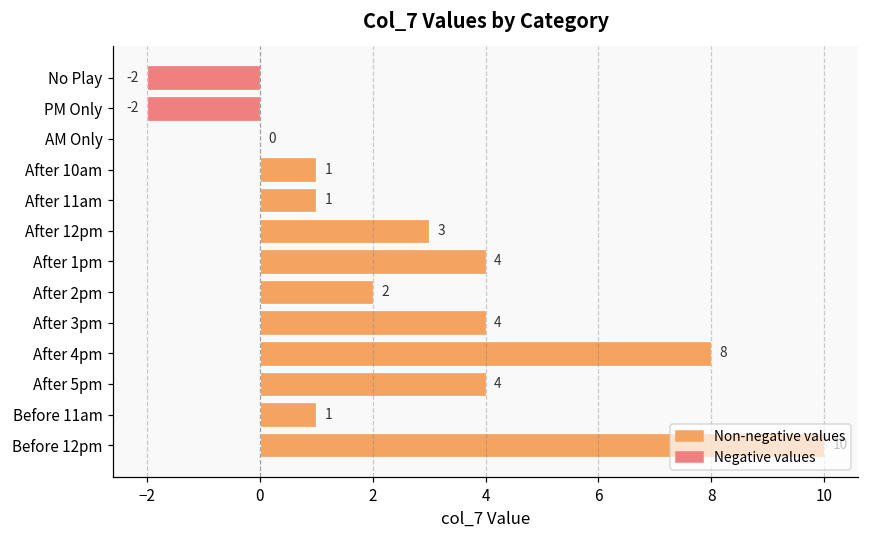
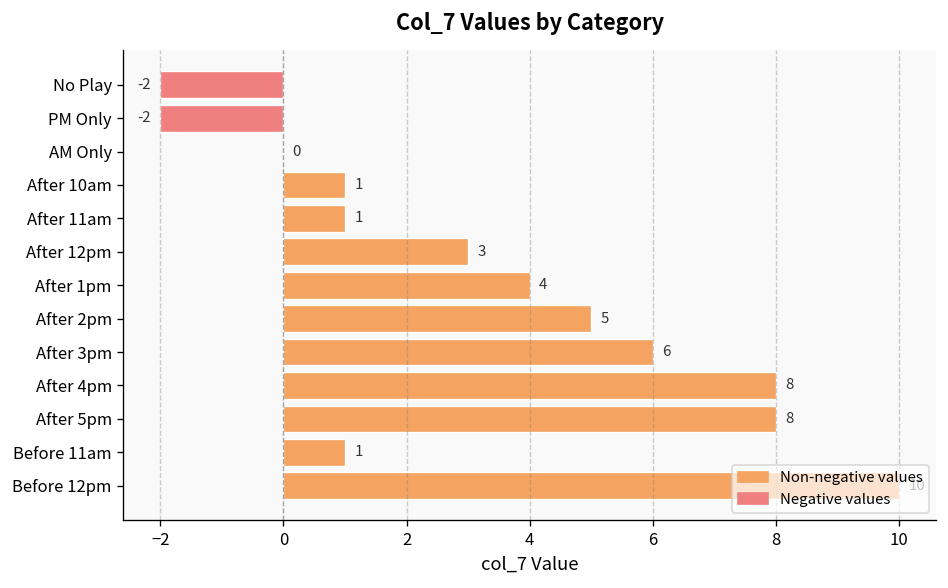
  {
    "No Play": -2,
    "PM Only": -2,
    "AM Only": 0,
    "After 10am": 1,
    "After 11am": 1,
    "After 12pm": 3,
    "After 1pm": 4,
-   "After 2pm": 2,
-   "After 3pm": 4,
+   "After 2pm": 5,
+   "After 3pm": 6,
    "After 4pm": 8,
-   "After 5pm": 4,
+   "After 5pm": 8,
    "Before 11am": 1
  }
